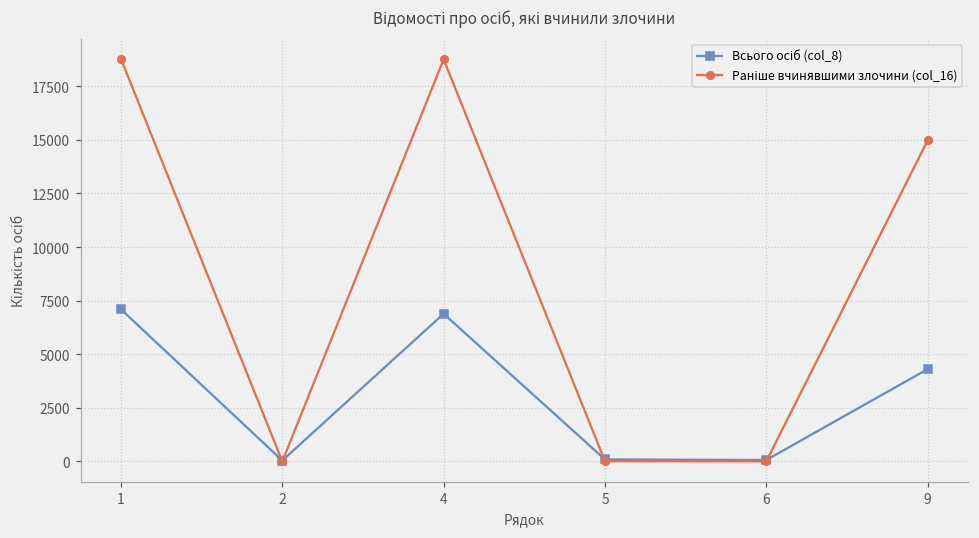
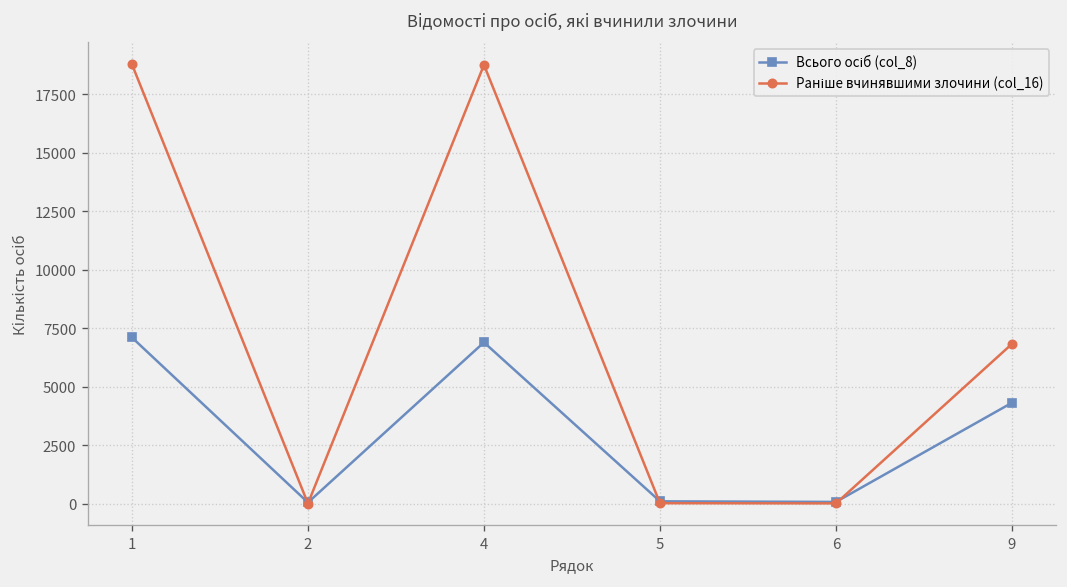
  {
    "Всього осіб (col_8)": {
      "1": 7100,
      "4": 6900,
      "9": 4300
    },
    "Раніше вчинявшими злочини (col_16)": {
      "1": 18800,
      "4": 18800,
-     "9": 15000
+     "9": 6800
    }
  }
